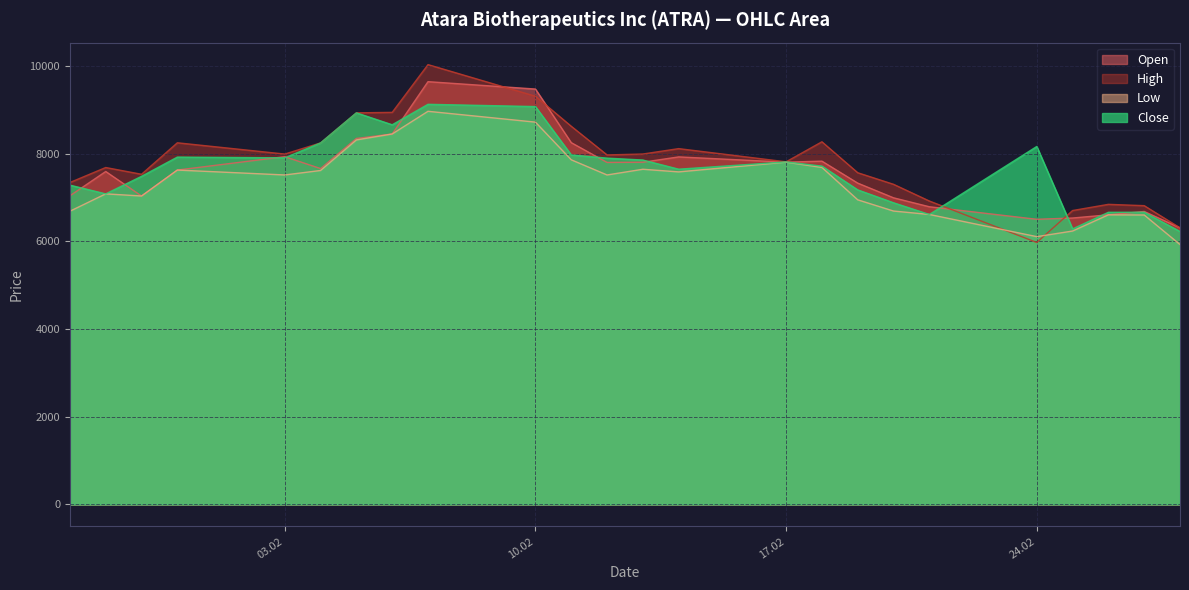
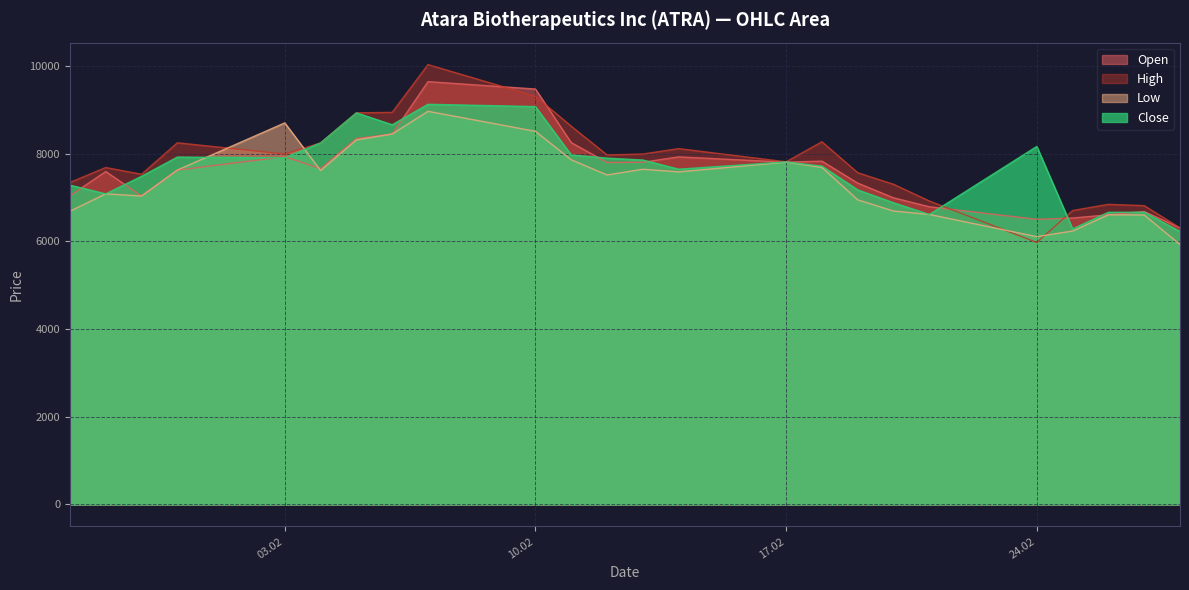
  {
    "Open": {
      "10.02": 9500,
      "24.02": 6500
    },
    "High": {
      "03.02": 8000,
      "10.02": 9300,
      "24.02": 6000
    },
    "Low": {
-     "03.02": 7500,
-     "10.02": 8700,
+     "03.02": 8700,
+     "10.02": 8500,
      "24.02": 6100
    },
    "Close": {
      "10.02": 9100,
      "24.02": 8200
    }
  }
